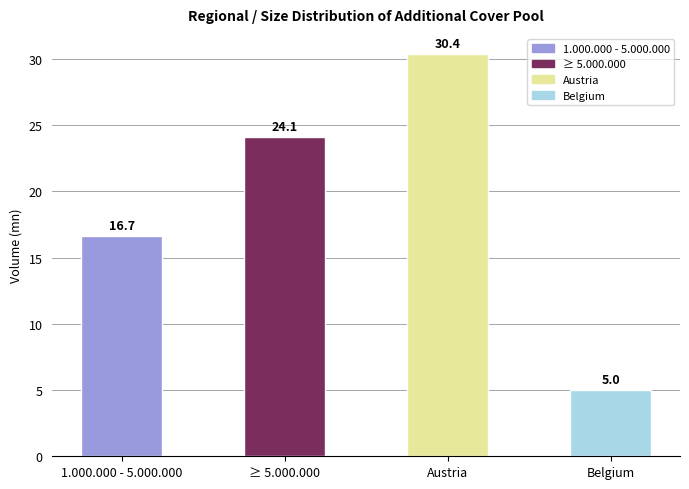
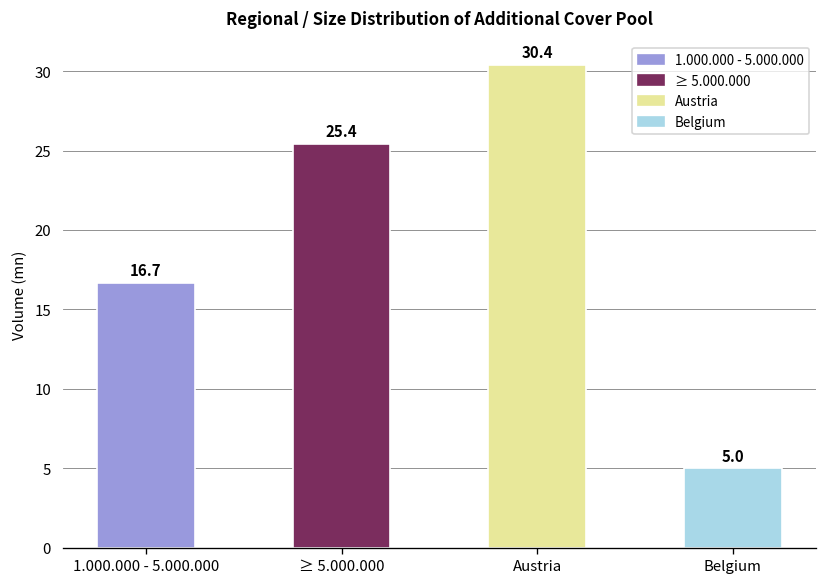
  {
    "1.000.000 - 5.000.000": 16.7,
-   "≥ 5.000.000": 24.1,
+   "≥ 5.000.000": 25.4,
    "Austria": 30.4,
    "Belgium": 5.0
  }
